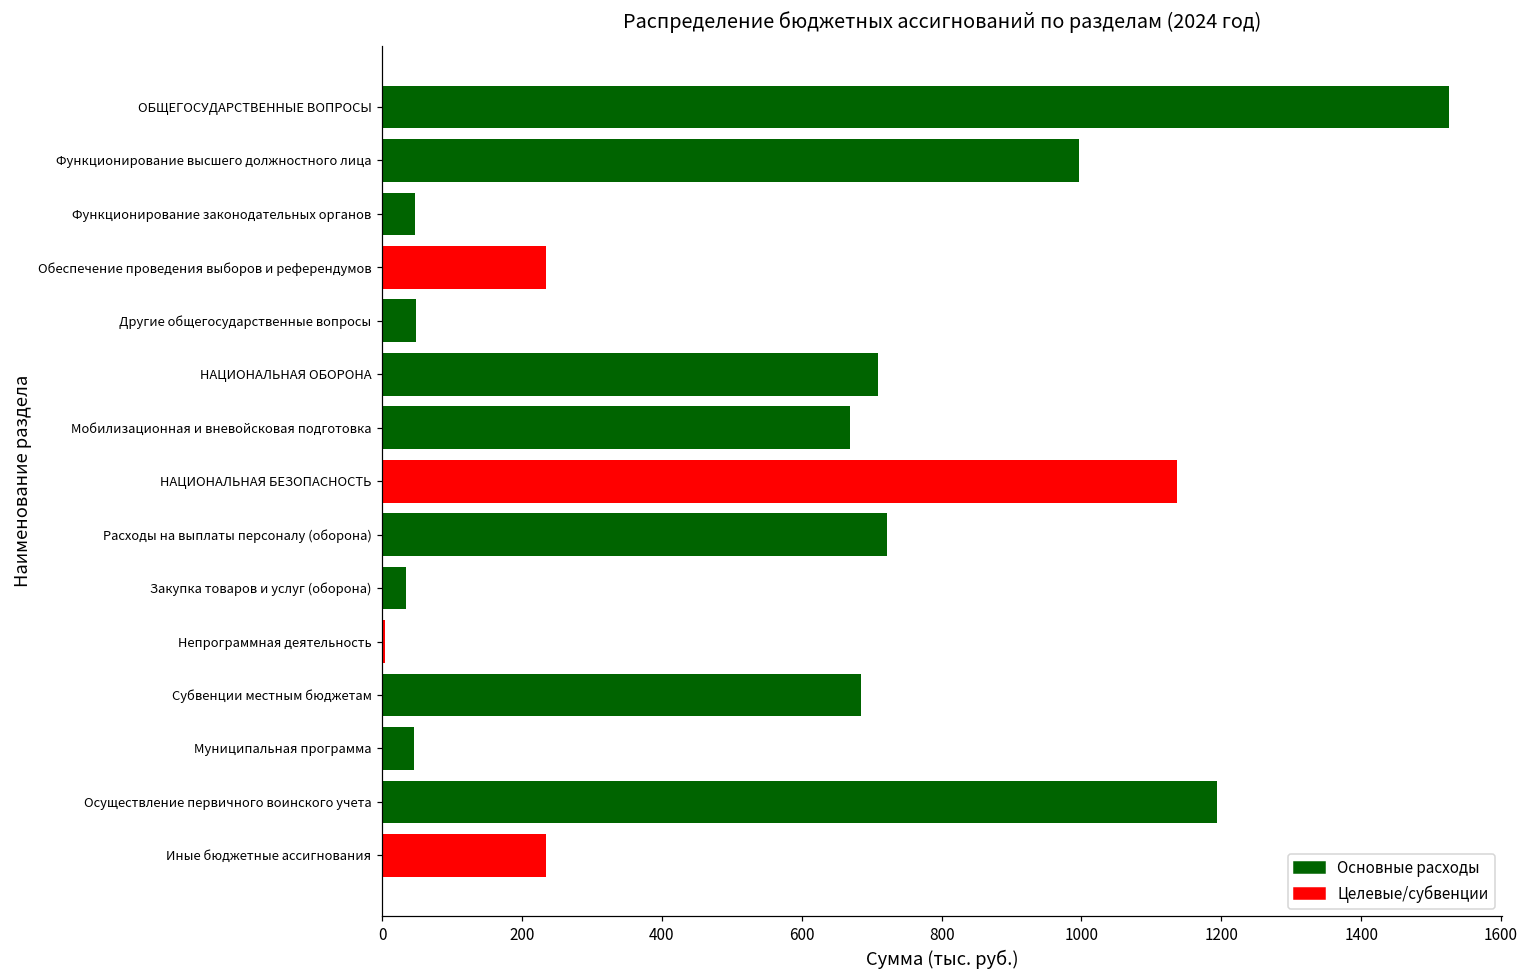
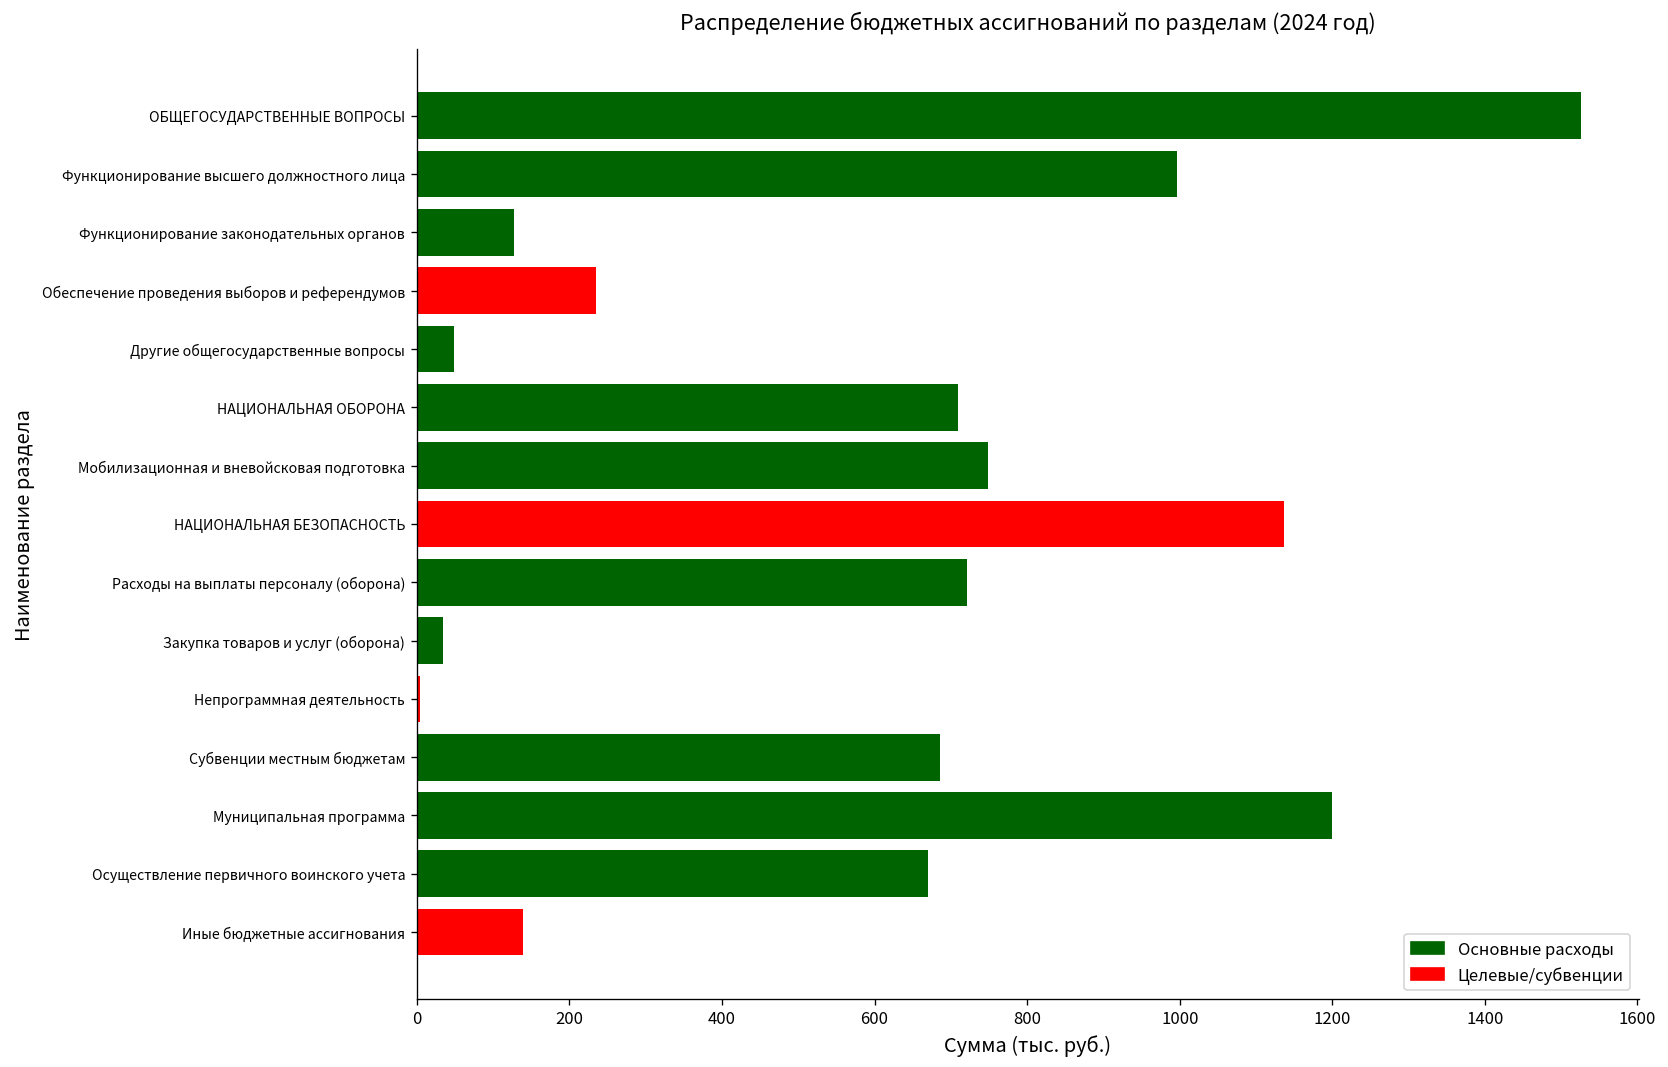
  {
    "ОБЩЕГОСУДАРСТВЕННЫЕ ВОПРОСЫ": 1530,
    "Функционирование высшего должностного лица": 1000,
-   "Функционирование законодательных органов": 50,
+   "Функционирование законодательных органов": 130,
    "Обеспечение проведения выборов и референдумов": 230,
    "Другие общегосударственные вопросы": 50,
    "НАЦИОНАЛЬНАЯ ОБОРОНА": 710,
-   "Мобилизационная и вневойсковая подготовка": 670,
+   "Мобилизационная и вневойсковая подготовка": 750,
    "НАЦИОНАЛЬНАЯ БЕЗОПАСНОСТЬ": 1140,
    "Расходы на выплаты персоналу (оборона)": 720,
    "Закупка товаров и услуг (оборона)": 30,
    "Непрограммная деятельность": 0,
    "Субвенции местным бюджетам": 690,
-   "Муниципальная программа": 50,
-   "Осуществление первичного воинского учета": 1190,
-   "Иные бюджетные ассигнования": 230
+   "Муниципальная программа": 1200,
+   "Осуществление первичного воинского учета": 670,
+   "Иные бюджетные ассигнования": 140
  }
